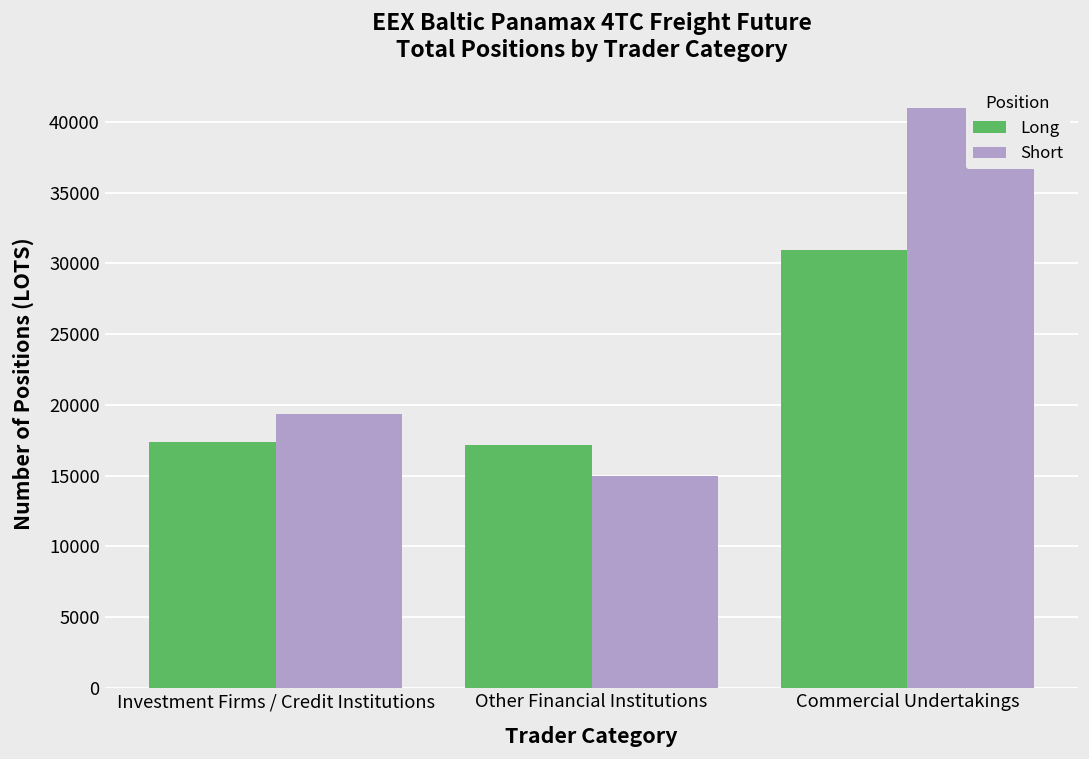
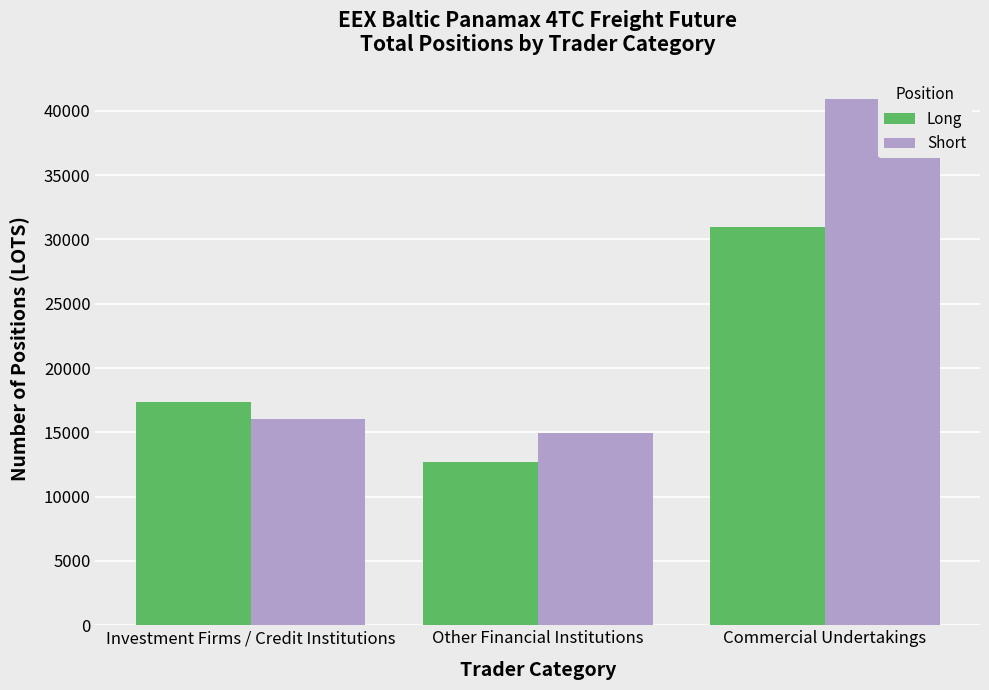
  {
    "Long": {
      "Investment Firms / Credit Institutions": 17400,
-     "Other Financial Institutions": 17200,
+     "Other Financial Institutions": 12700,
      "Commercial Undertakings": 31000
    },
    "Short": {
-     "Investment Firms / Credit Institutions": 19400,
+     "Investment Firms / Credit Institutions": 16000,
      "Other Financial Institutions": 15000
    }
  }
